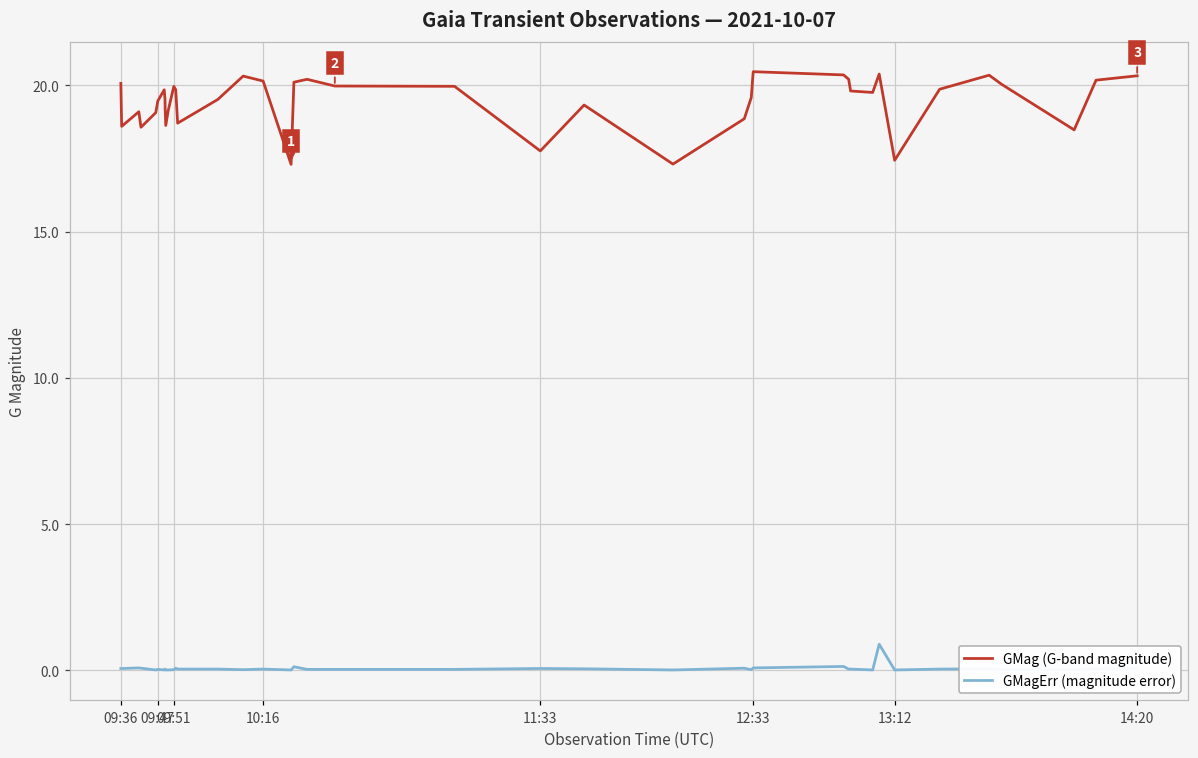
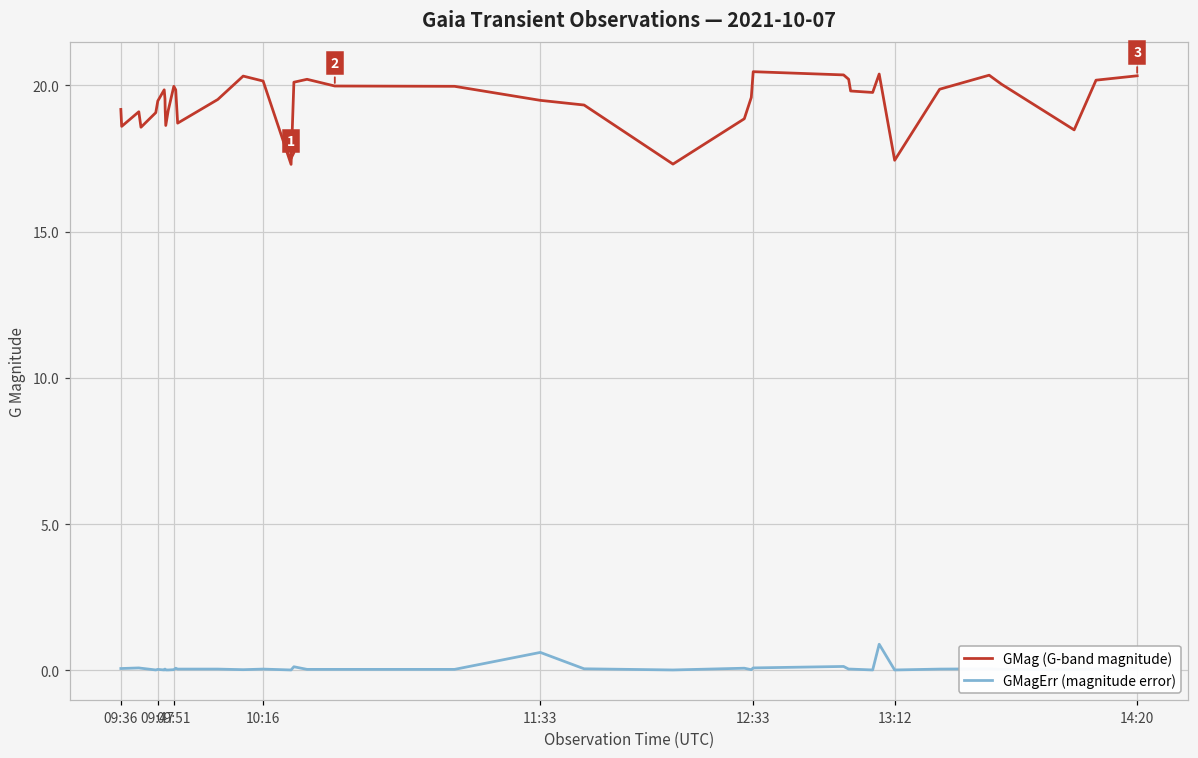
  {
    "GMag (G-band magnitude)": {
-     "09:36": 20.1,
+     "09:36": 19.2,
      "10:16": 20.2,
-     "11:33": 17.8,
+     "11:33": 19.5,
      "12:33": 20.5,
      "13:12": 17.4
    },
    "GMagErr (magnitude error)": {
      "09:36": 0.1,
      "10:16": 0.0,
-     "11:33": 0.1,
+     "11:33": 0.6,
      "12:33": 0.1,
      "13:12": 0.0
    }
  }
